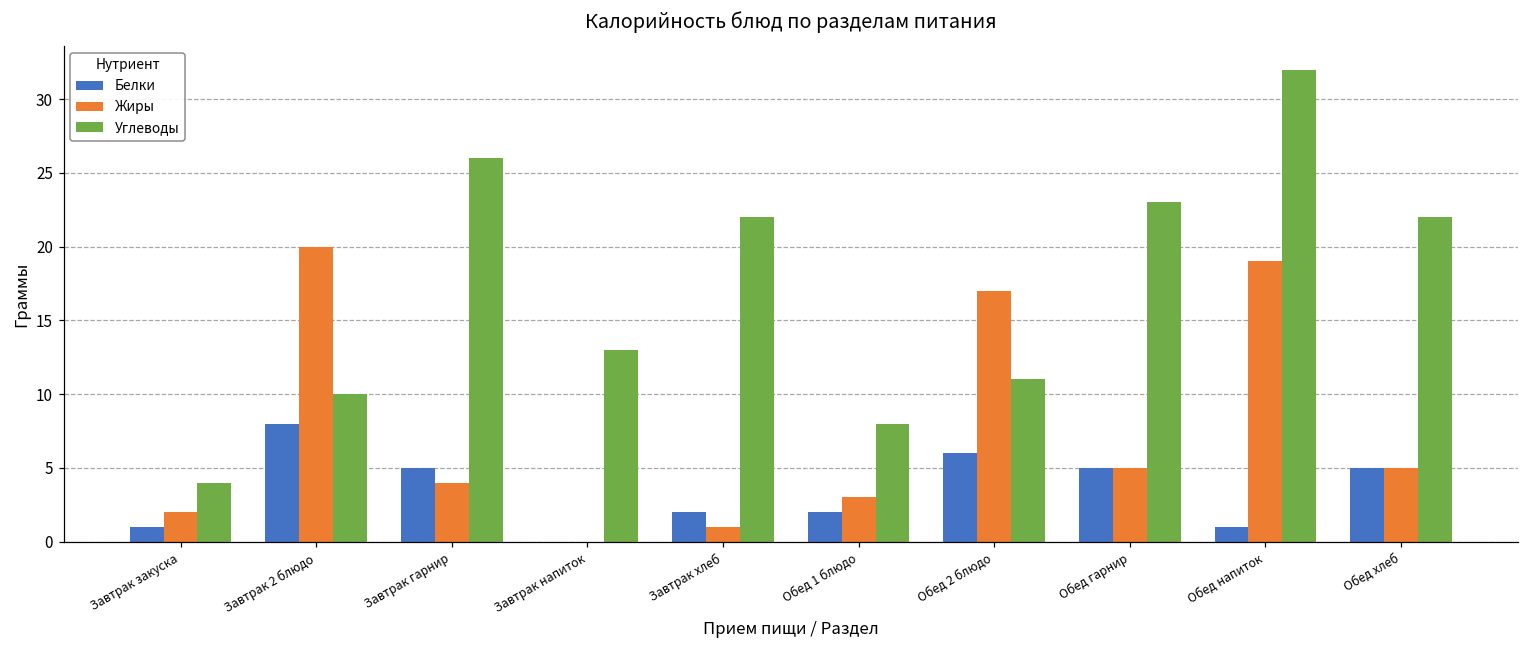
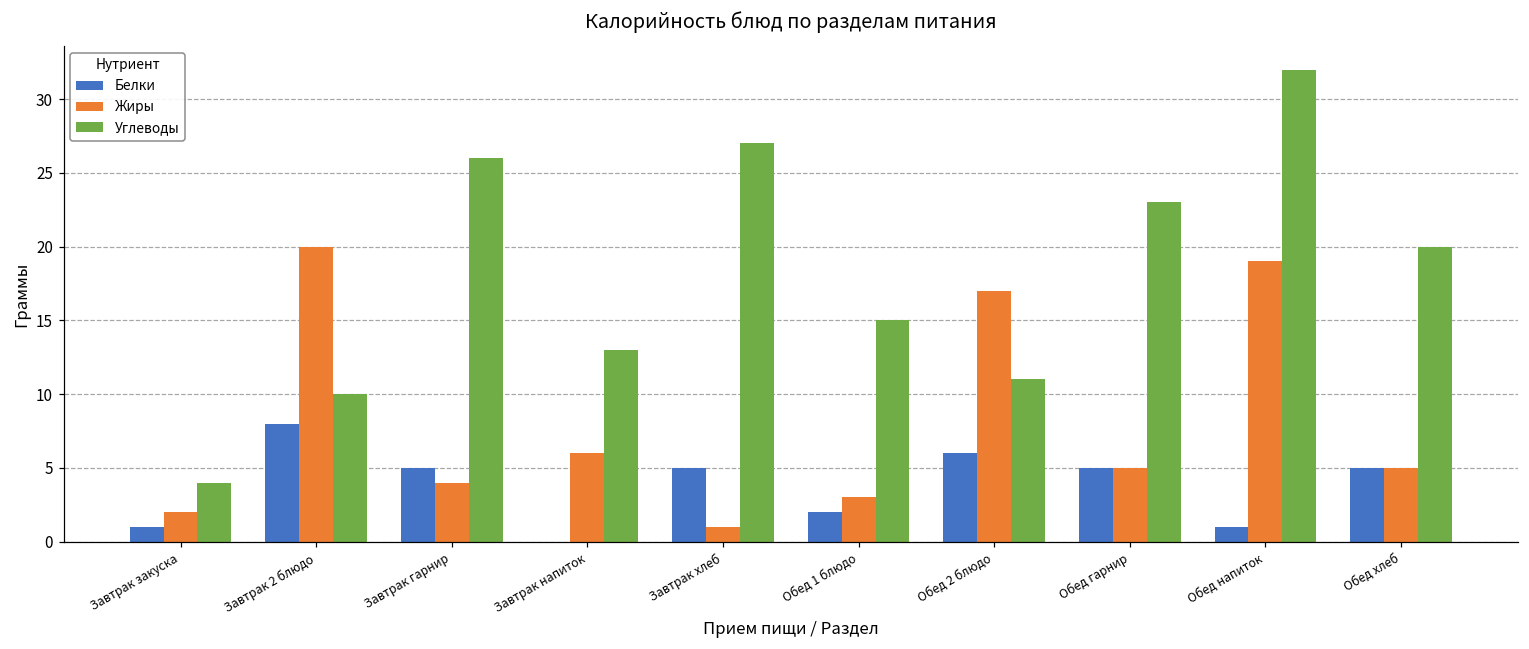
  {
    "Белки": {
      "Завтрак закуска": 1,
      "Завтрак 2 блюдо": 8,
      "Завтрак гарнир": 5,
      "Завтрак напиток": 0,
-     "Завтрак хлеб": 2,
+     "Завтрак хлеб": 5,
      "Обед 1 блюдо": 2,
      "Обед 2 блюдо": 6,
      "Обед гарнир": 5,
      "Обед напиток": 1,
      "Обед хлеб": 5
    },
    "Жиры": {
      "Завтрак закуска": 2,
      "Завтрак 2 блюдо": 20,
      "Завтрак гарнир": 4,
-     "Завтрак напиток": 0,
+     "Завтрак напиток": 6,
      "Завтрак хлеб": 1,
      "Обед 1 блюдо": 3,
      "Обед 2 блюдо": 17,
      "Обед гарнир": 5,
      "Обед напиток": 19,
      "Обед хлеб": 5
    },
    "Углеводы": {
      "Завтрак закуска": 4,
      "Завтрак 2 блюдо": 10,
      "Завтрак гарнир": 26,
      "Завтрак напиток": 13,
-     "Завтрак хлеб": 22,
-     "Обед 1 блюдо": 8,
+     "Завтрак хлеб": 27,
+     "Обед 1 блюдо": 15,
      "Обед 2 блюдо": 11,
      "Обед гарнир": 23,
      "Обед напиток": 32,
-     "Обед хлеб": 22
+     "Обед хлеб": 20
    }
  }
